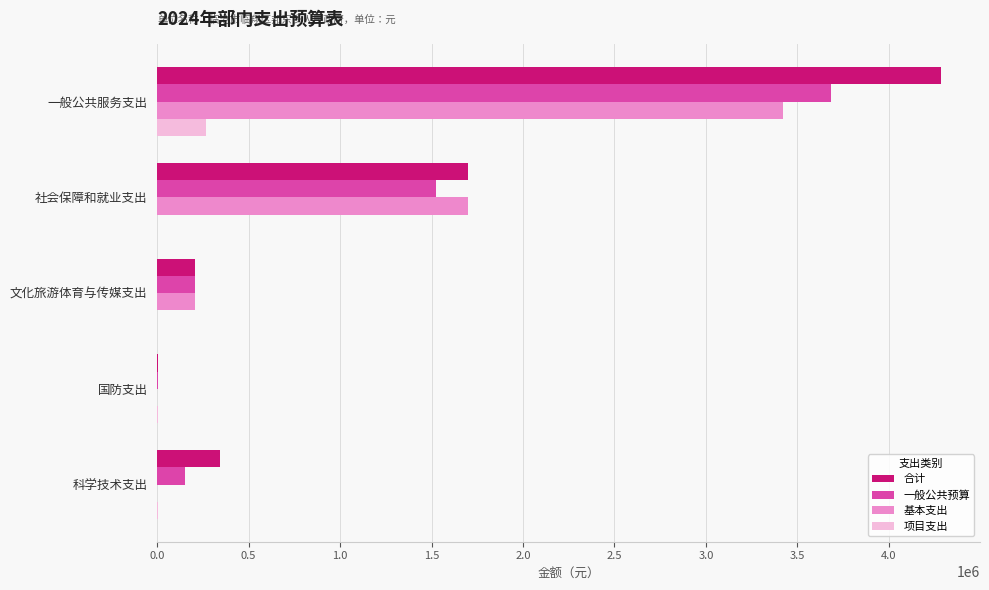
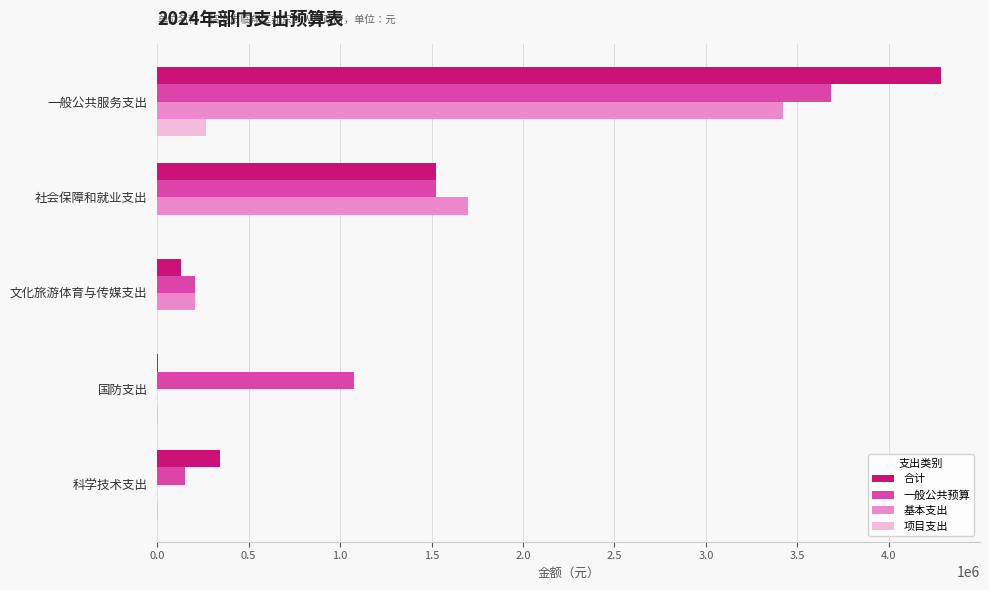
  {
    "合计": {
      "一般公共服务支出": 4280000,
-     "社会保障和就业支出": 1700000,
-     "文化旅游体育与传媒支出": 210000,
+     "社会保障和就业支出": 1520000,
+     "文化旅游体育与传媒支出": 130000,
      "科学技术支出": 340000
    },
    "一般公共预算": {
      "一般公共服务支出": 3680000,
      "社会保障和就业支出": 1530000,
      "文化旅游体育与传媒支出": 210000,
-     "国防支出": 10000,
+     "国防支出": 1080000,
      "科学技术支出": 150000
    }
  }
